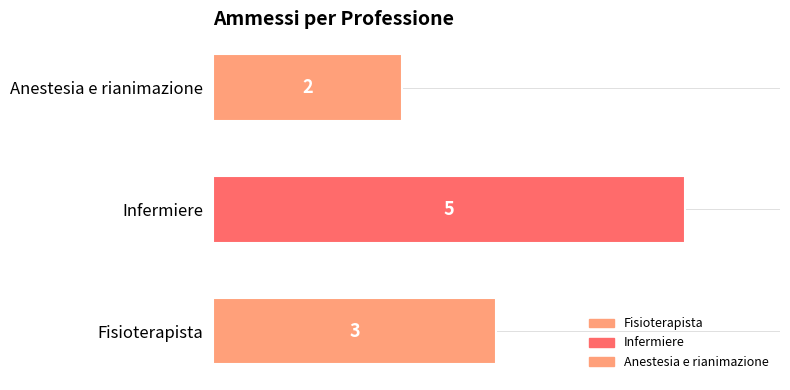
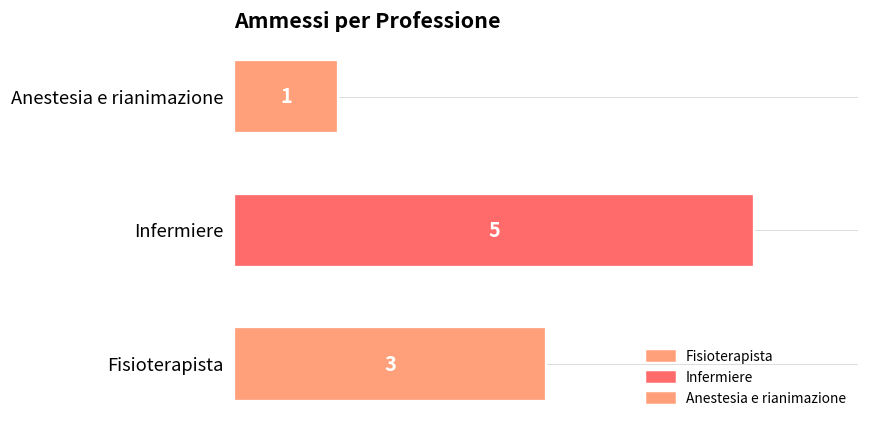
  {
-   "Anestesia e rianimazione": 2,
+   "Anestesia e rianimazione": 1,
    "Infermiere": 5,
    "Fisioterapista": 3
  }
